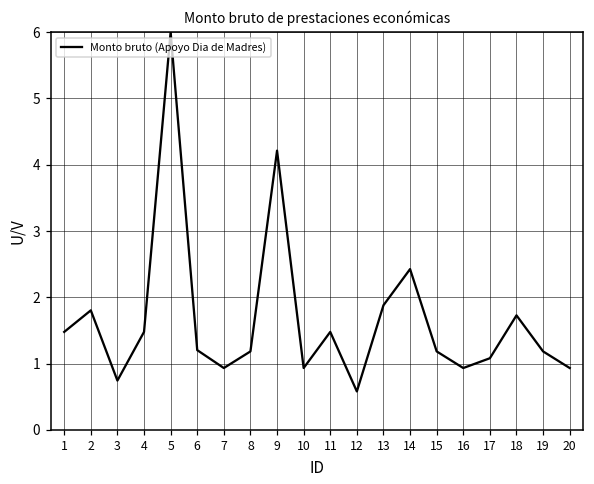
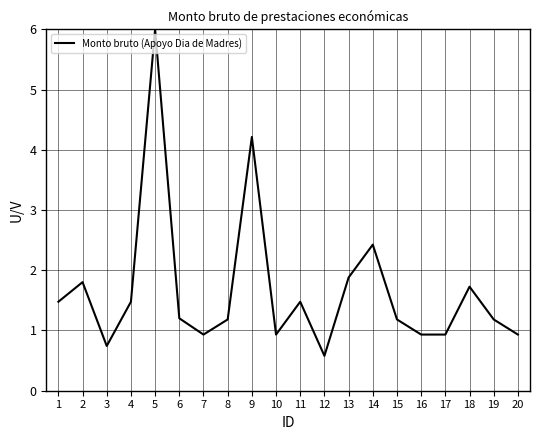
  {
    "1": 1.5,
    "2": 1.8,
    "3": 0.7,
    "4": 1.5,
    "5": 6.0,
    "6": 1.2,
    "7": 0.9,
    "8": 1.2,
    "9": 4.2,
    "10": 0.9,
    "11": 1.5,
    "12": 0.6,
    "13": 1.9,
    "14": 2.4,
    "15": 1.2,
    "16": 0.9,
-   "17": 1.1,
+   "17": 0.9,
    "18": 1.7,
    "19": 1.2,
    "20": 0.9
  }
